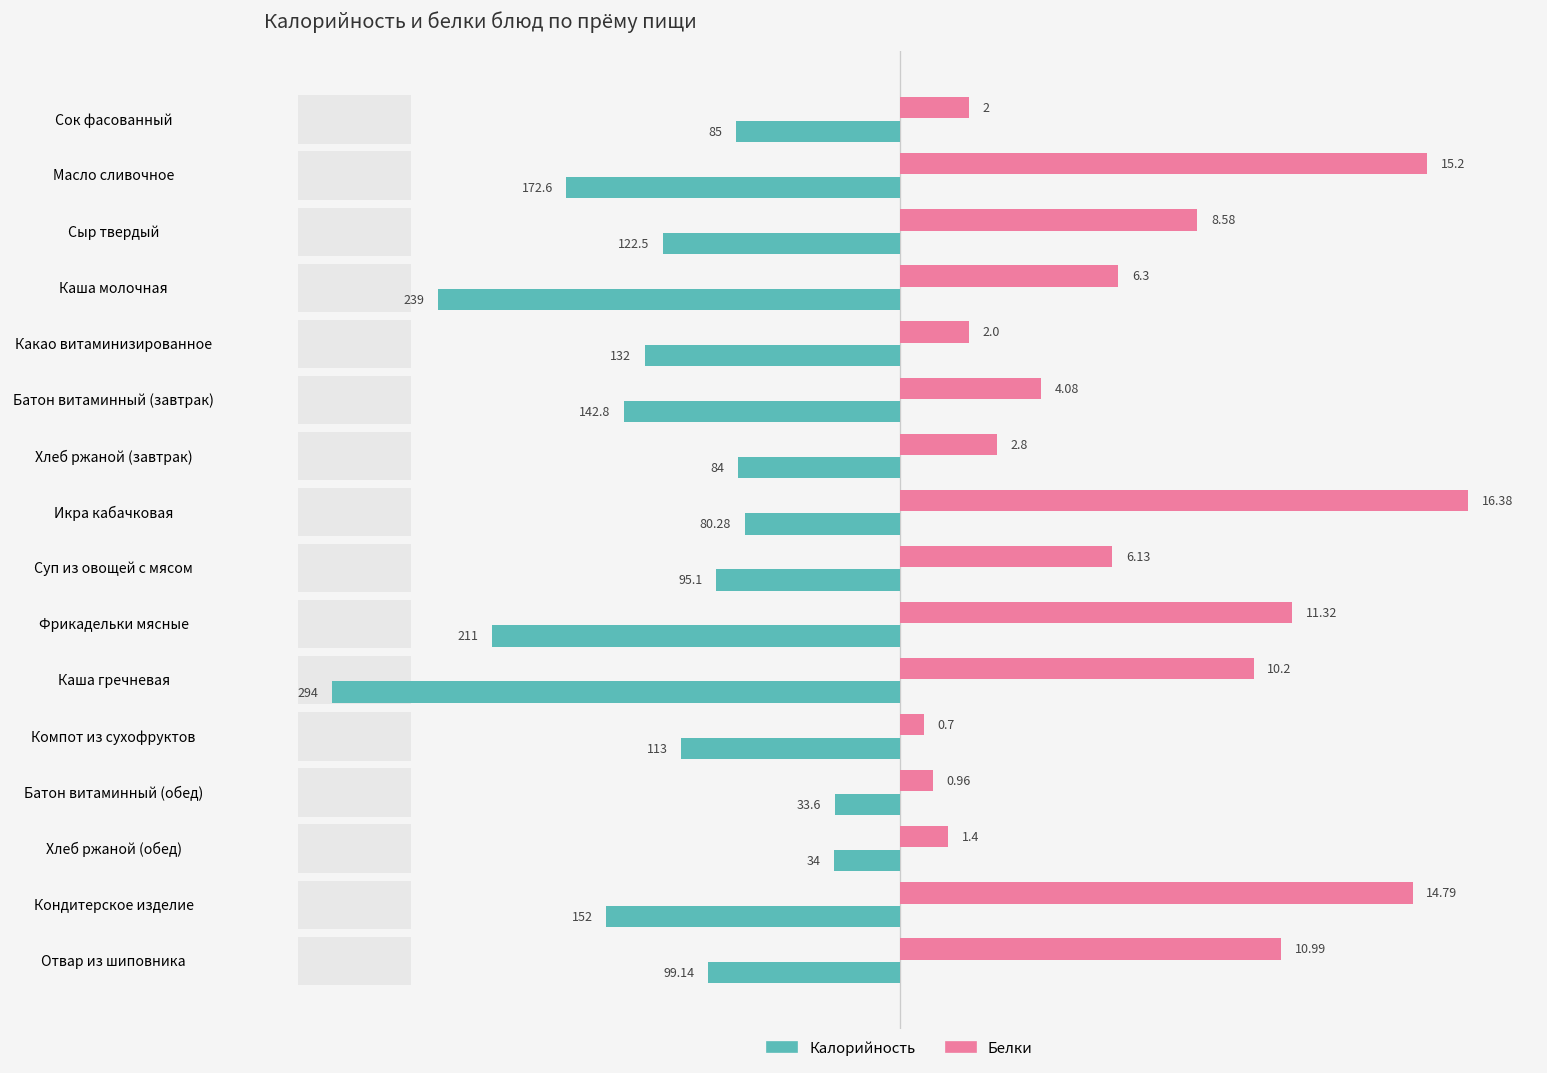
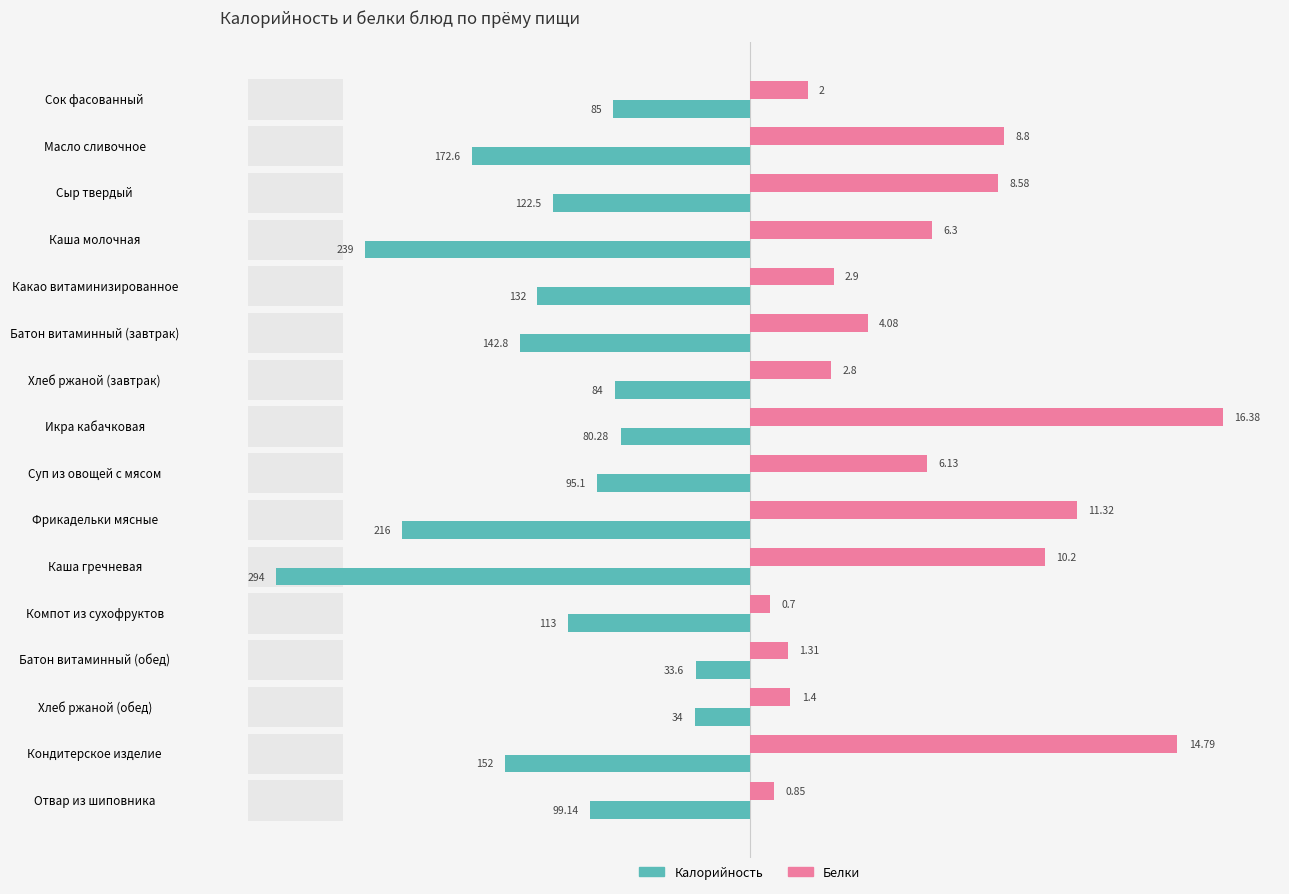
  {
    "Калорийность": {
-     "Фрикадельки мясные": 211
+     "Фрикадельки мясные": 216
    },
    "Белки": {
-     "Масло сливочное": 15.2,
-     "Какао витаминизированное": 2.0,
-     "Батон витаминный (обед)": 0.96,
-     "Отвар из шиповника": 10.99
+     "Масло сливочное": 8.8,
+     "Какао витаминизированное": 2.9,
+     "Батон витаминный (обед)": 1.31,
+     "Отвар из шиповника": 0.85
    }
  }
